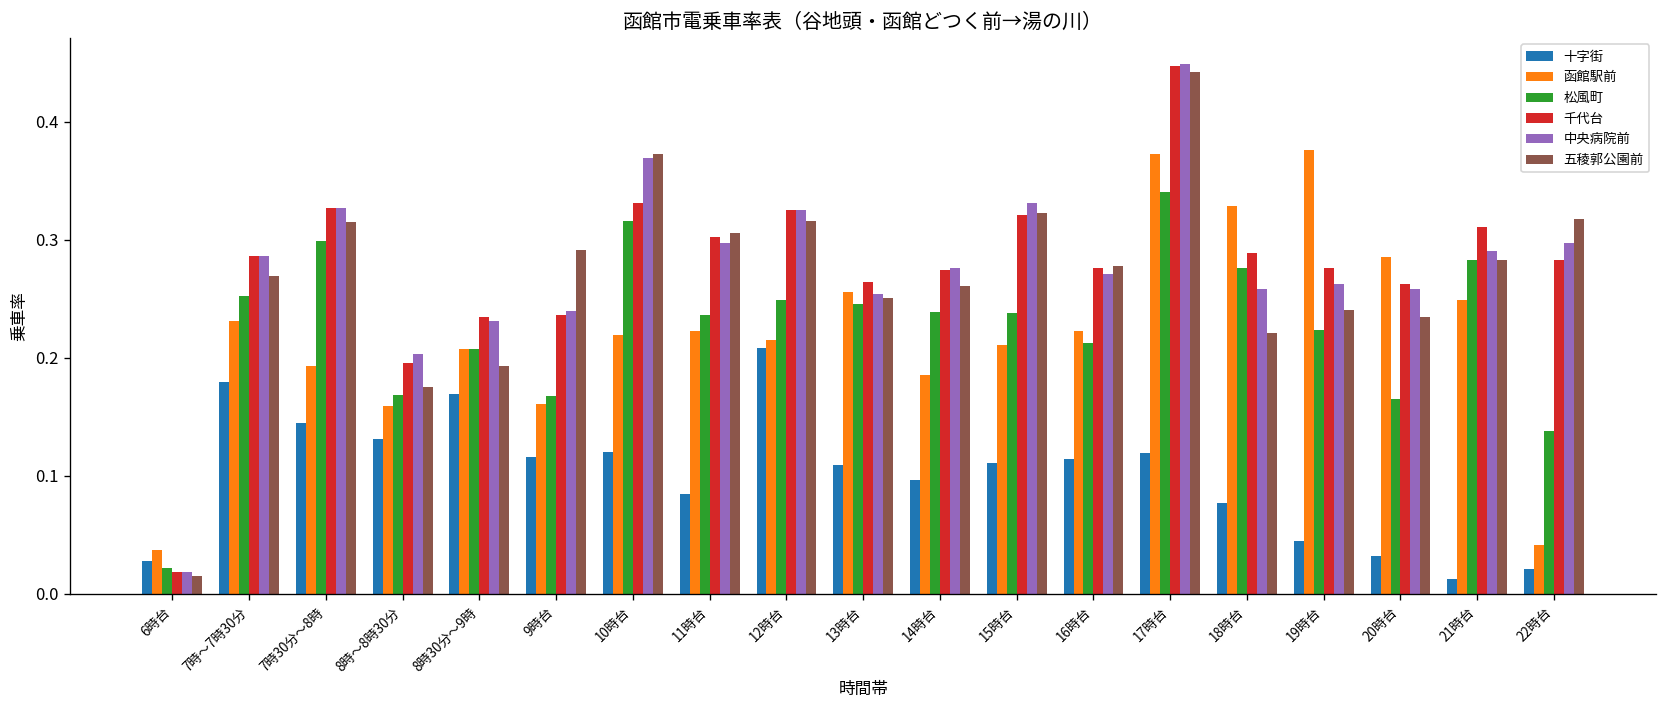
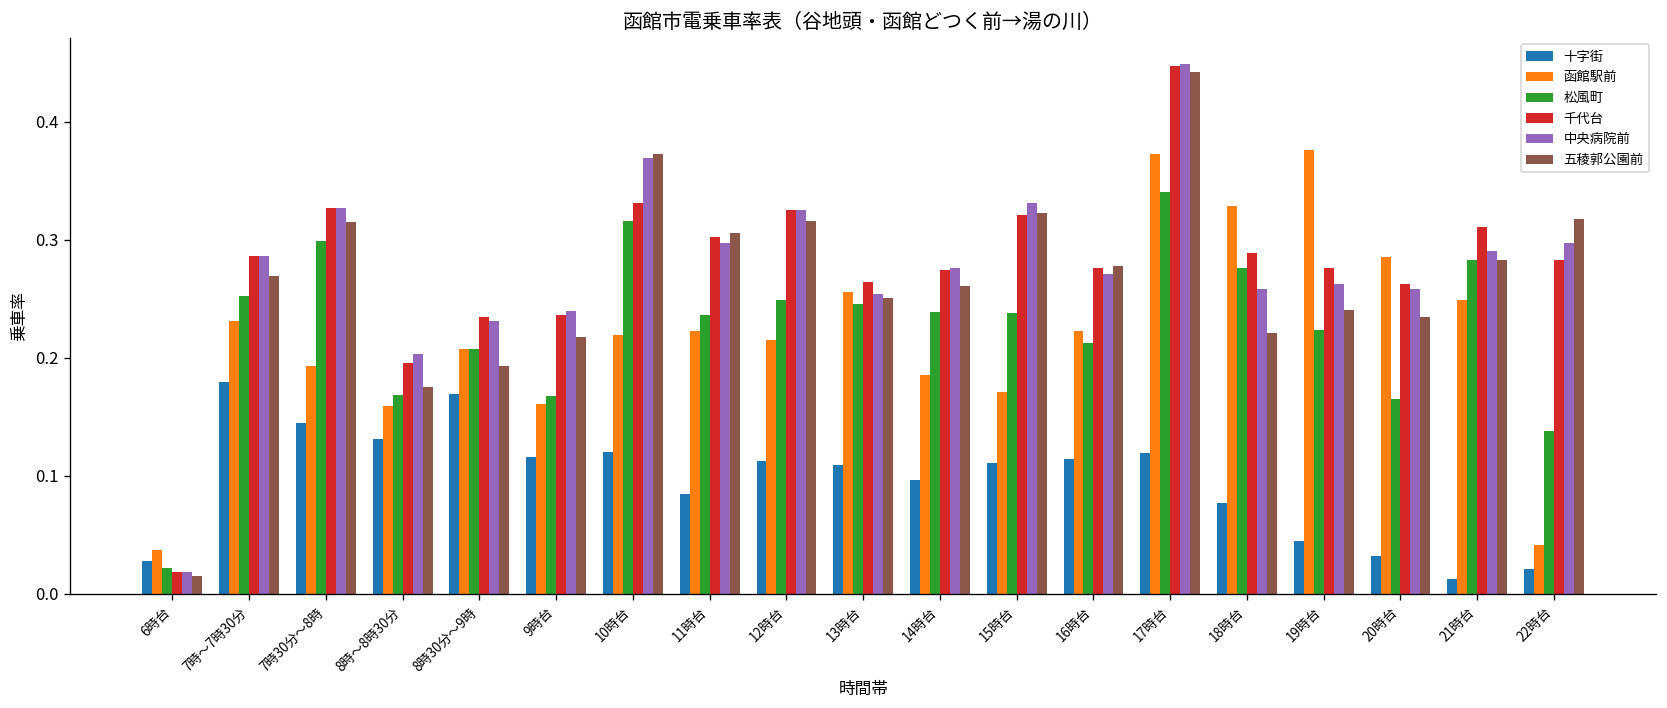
  {
    "十字街": {
      "6時台": 0.03,
      "7時～7時30分": 0.18,
      "7時30分～8時": 0.15,
      "8時～8時30分": 0.13,
      "8時30分～9時": 0.17,
      "9時台": 0.12,
      "10時台": 0.12,
      "11時台": 0.08,
-     "12時台": 0.21,
+     "12時台": 0.11,
      "13時台": 0.11,
      "14時台": 0.10,
      "15時台": 0.11,
      "16時台": 0.11,
      "17時台": 0.12,
      "18時台": 0.08,
      "19時台": 0.04,
      "20時台": 0.03,
      "21時台": 0.01,
      "22時台": 0.02
    },
    "函館駅前": {
      "6時台": 0.04,
      "7時～7時30分": 0.23,
      "7時30分～8時": 0.19,
      "8時～8時30分": 0.16,
      "8時30分～9時": 0.21,
      "9時台": 0.16,
      "10時台": 0.22,
      "11時台": 0.22,
      "12時台": 0.22,
      "13時台": 0.26,
      "14時台": 0.19,
-     "15時台": 0.21,
+     "15時台": 0.17,
      "16時台": 0.22,
      "17時台": 0.37,
      "18時台": 0.33,
      "19時台": 0.38,
      "20時台": 0.29,
      "21時台": 0.25,
      "22時台": 0.04
    },
    "松風町": {
      "6時台": 0.02,
      "7時～7時30分": 0.25,
      "7時30分～8時": 0.30,
      "8時～8時30分": 0.17,
      "8時30分～9時": 0.21,
      "9時台": 0.17,
      "10時台": 0.32,
      "11時台": 0.24,
      "12時台": 0.25,
      "13時台": 0.25,
      "14時台": 0.24,
      "15時台": 0.24,
      "16時台": 0.21,
      "17時台": 0.34,
      "18時台": 0.28,
      "19時台": 0.22,
      "20時台": 0.17,
      "21時台": 0.28,
      "22時台": 0.14
    },
    "千代台": {
      "6時台": 0.02,
      "7時～7時30分": 0.29,
      "7時30分～8時": 0.33,
      "8時～8時30分": 0.20,
      "8時30分～9時": 0.23,
      "9時台": 0.24,
      "10時台": 0.33,
      "11時台": 0.30,
      "12時台": 0.33,
      "13時台": 0.26,
      "14時台": 0.27,
      "15時台": 0.32,
      "16時台": 0.28,
      "17時台": 0.45,
      "18時台": 0.29,
      "19時台": 0.28,
      "20時台": 0.26,
      "21時台": 0.31,
      "22時台": 0.28
    },
    "中央病院前": {
      "6時台": 0.02,
      "7時～7時30分": 0.29,
      "7時30分～8時": 0.33,
      "8時～8時30分": 0.20,
      "8時30分～9時": 0.23,
      "9時台": 0.24,
      "10時台": 0.37,
      "11時台": 0.30,
      "12時台": 0.33,
      "13時台": 0.25,
      "14時台": 0.28,
      "15時台": 0.33,
      "16時台": 0.27,
      "17時台": 0.45,
      "18時台": 0.26,
      "19時台": 0.26,
      "20時台": 0.26,
      "21時台": 0.29,
      "22時台": 0.30
    },
    "五稜郭公園前": {
      "6時台": 0.02,
      "7時～7時30分": 0.27,
      "7時30分～8時": 0.32,
      "8時～8時30分": 0.17,
      "8時30分～9時": 0.19,
-     "9時台": 0.29,
+     "9時台": 0.22,
      "10時台": 0.37,
      "11時台": 0.31,
      "12時台": 0.32,
      "13時台": 0.25,
      "14時台": 0.26,
      "15時台": 0.32,
      "16時台": 0.28,
      "17時台": 0.44,
      "18時台": 0.22,
      "19時台": 0.24,
      "20時台": 0.23,
      "21時台": 0.28,
      "22時台": 0.32
    }
  }
